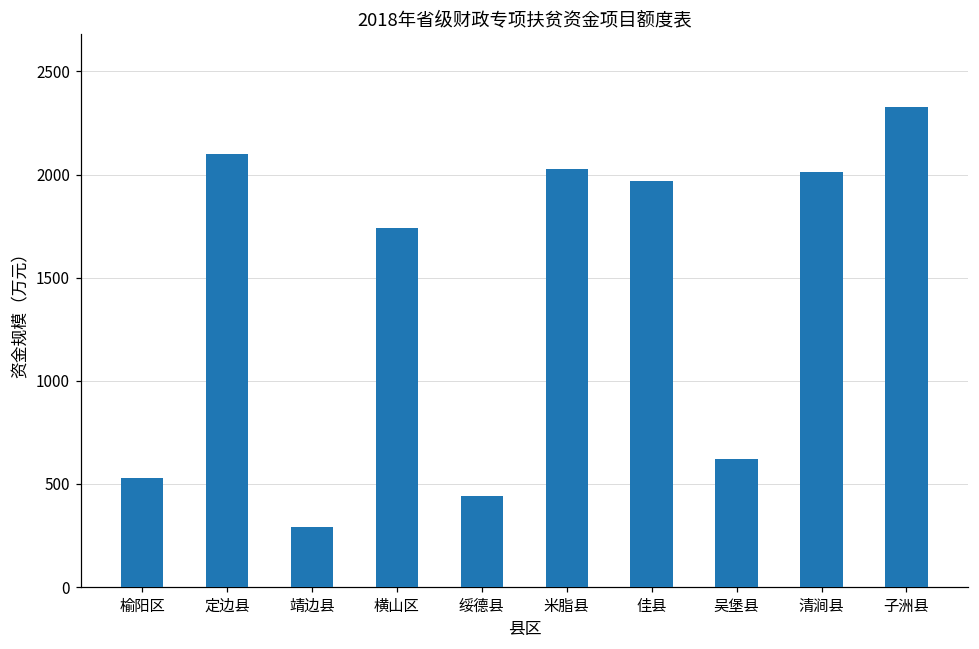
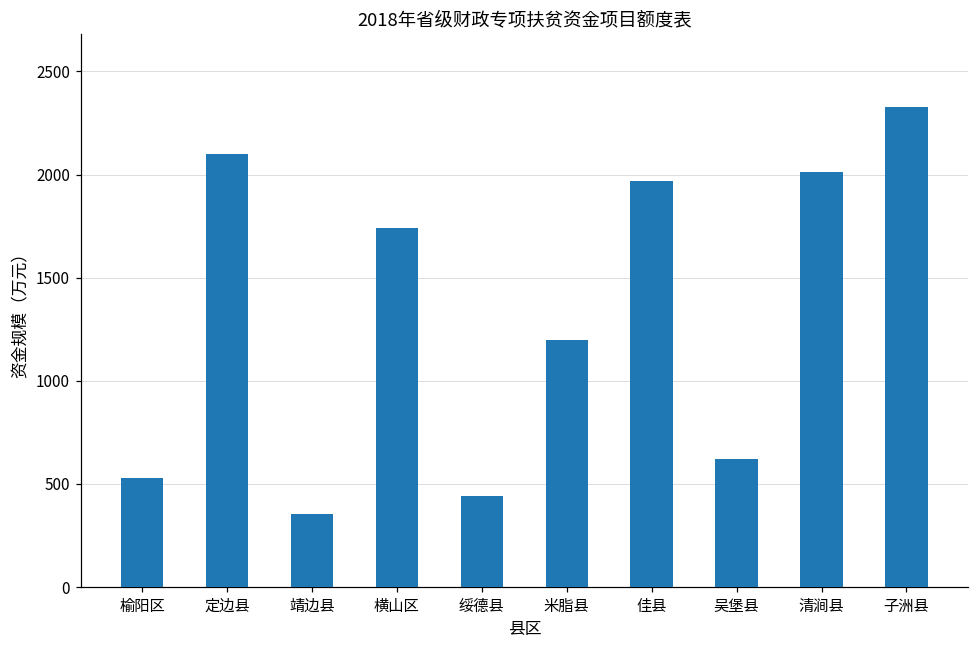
  {
    "榆阳区": 530,
    "定边县": 2100,
-   "靖边县": 290,
+   "靖边县": 350,
    "横山区": 1740,
    "绥德县": 440,
-   "米脂县": 2030,
+   "米脂县": 1200,
    "佳县": 1970,
    "吴堡县": 620,
    "清涧县": 2010,
    "子洲县": 2330
  }
